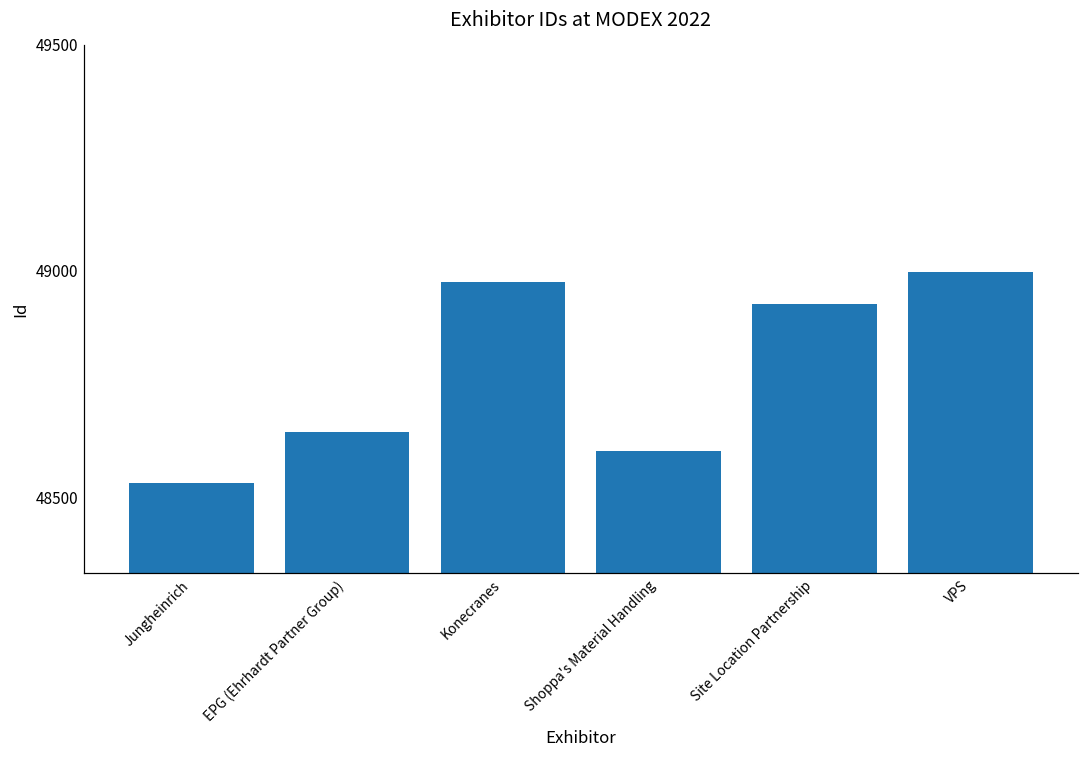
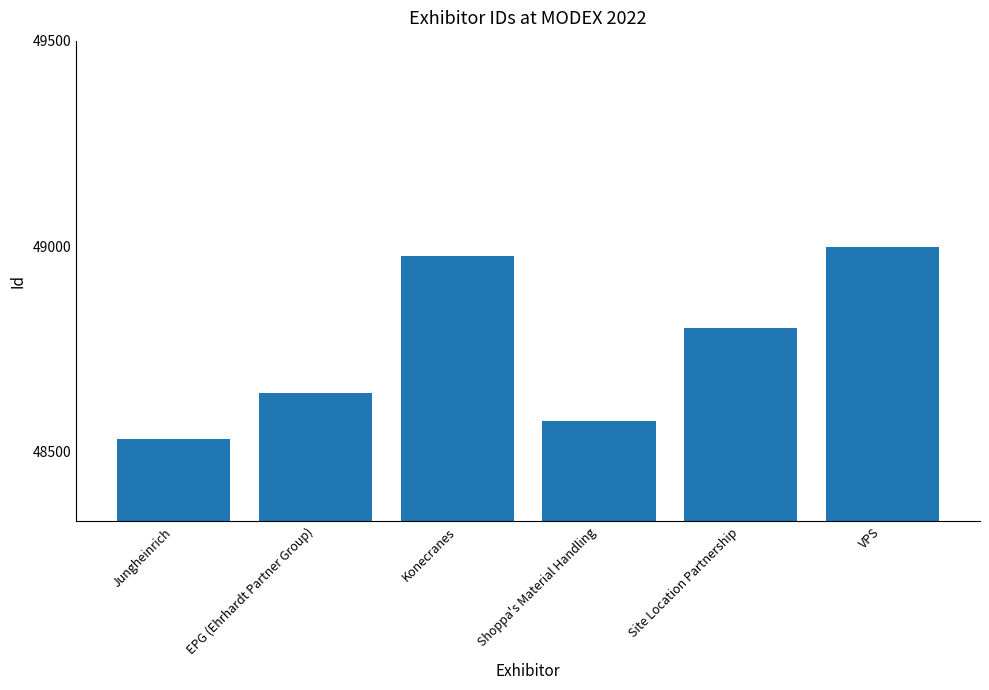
  {
    "Jungheinrich": 48530,
    "EPG (Ehrhardt Partner Group)": 48640,
    "Konecranes": 48980,
-   "Shoppa's Material Handling": 48600,
-   "Site Location Partnership": 48930,
+   "Shoppa's Material Handling": 48580,
+   "Site Location Partnership": 48800,
    "VPS": 49000
  }
